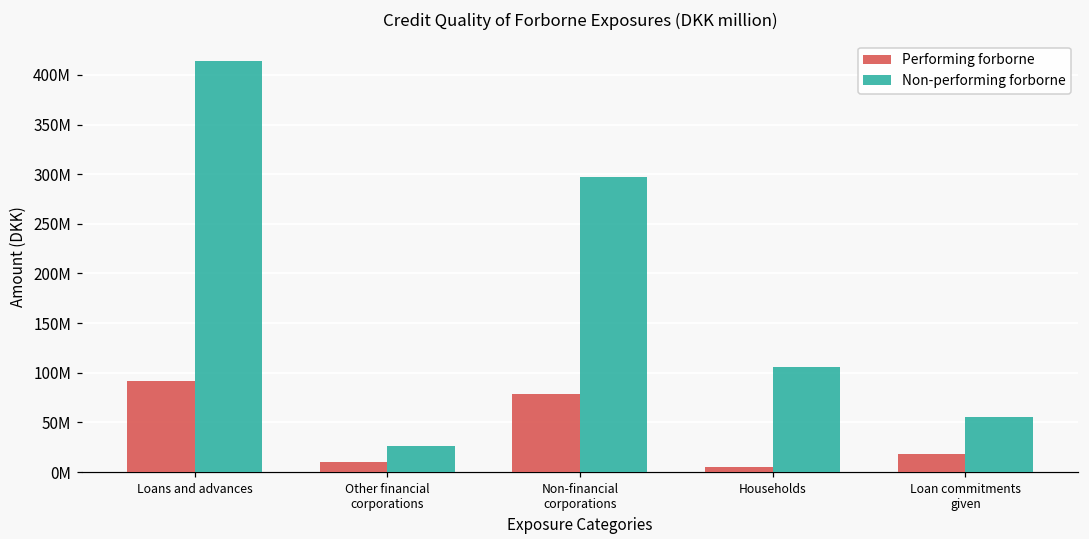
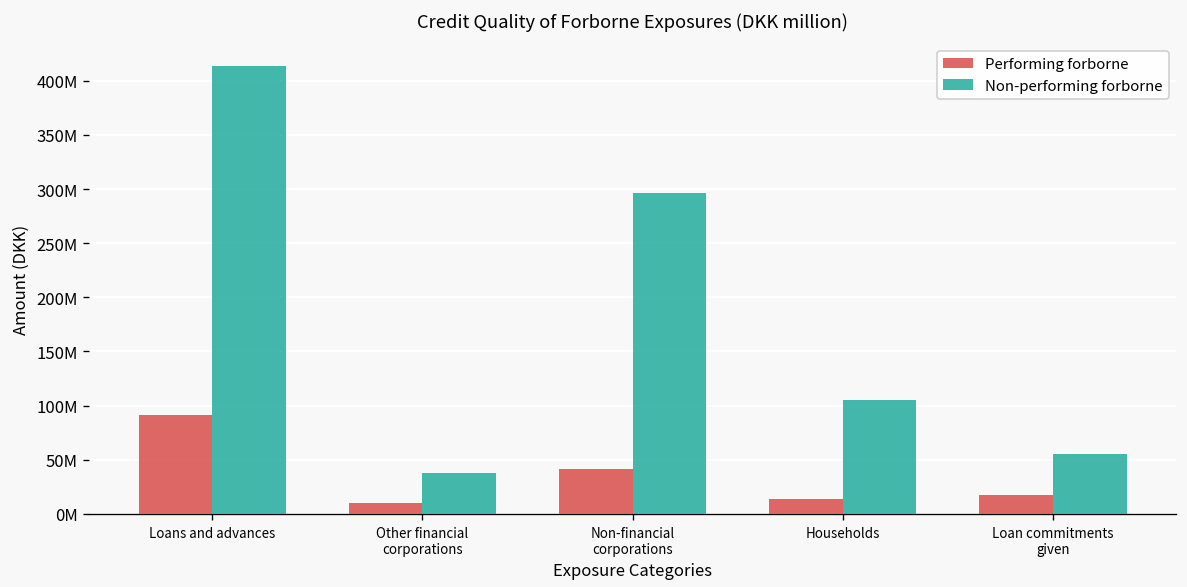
  {
    "Performing forborne": {
      "Loans and advances": 90000000,
      "Other financial corporations": 10000000,
-     "Non-financial corporations": 80000000,
-     "Households": 0,
+     "Non-financial corporations": 40000000,
+     "Households": 10000000,
      "Loan commitments given": 20000000
    },
    "Non-performing forborne": {
      "Loans and advances": 410000000,
-     "Other financial corporations": 30000000,
+     "Other financial corporations": 40000000,
      "Non-financial corporations": 300000000,
      "Households": 110000000,
      "Loan commitments given": 50000000
    }
  }
